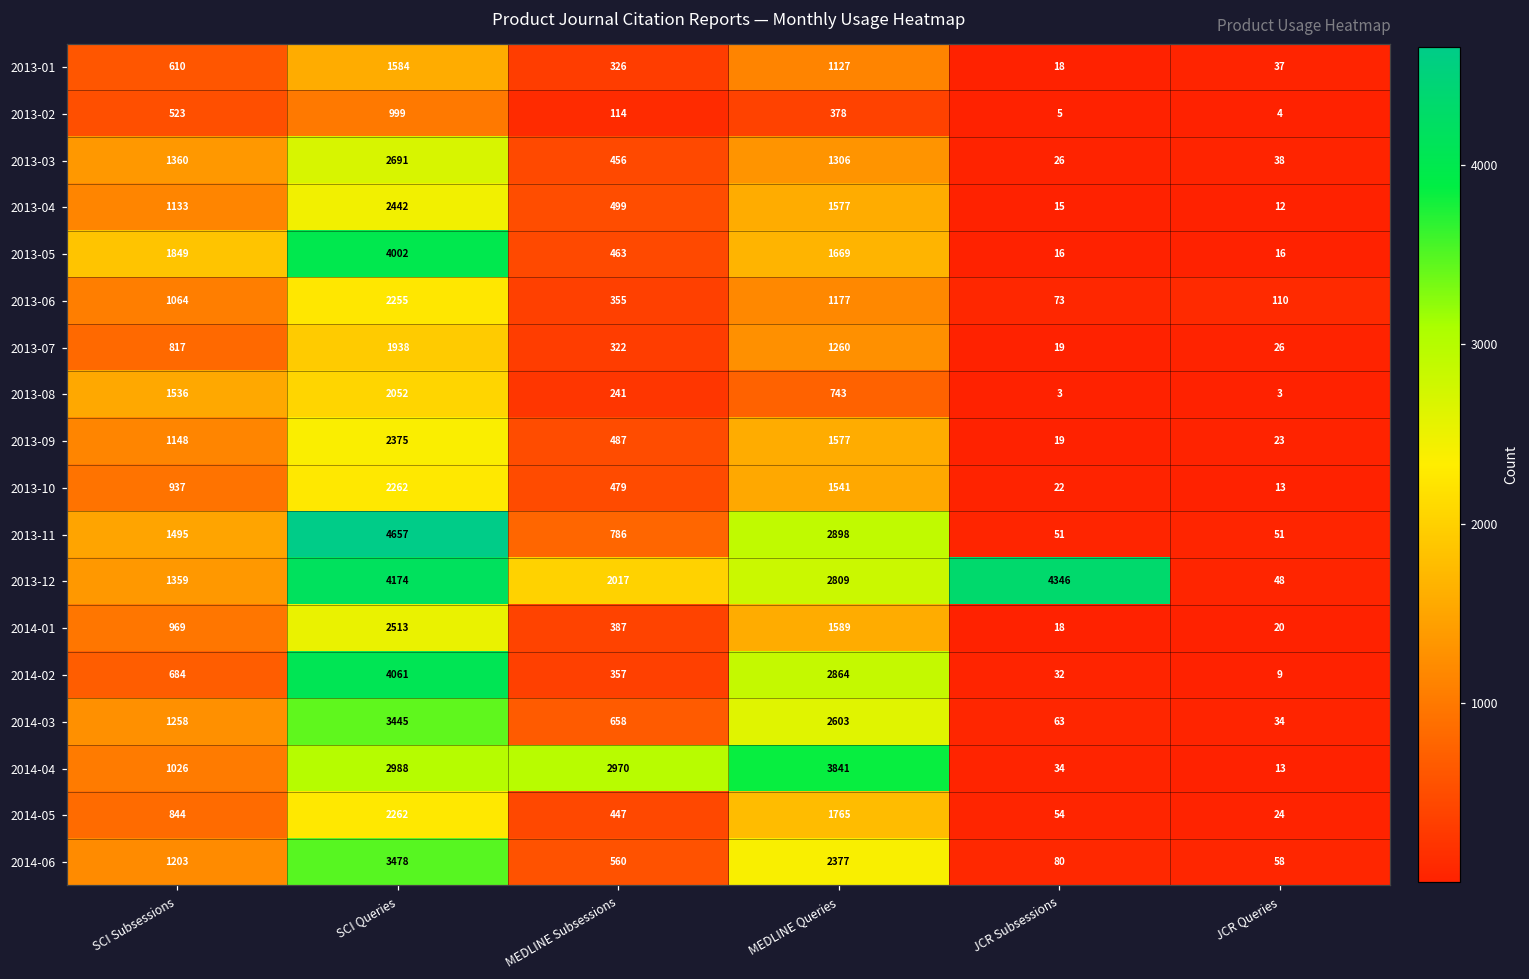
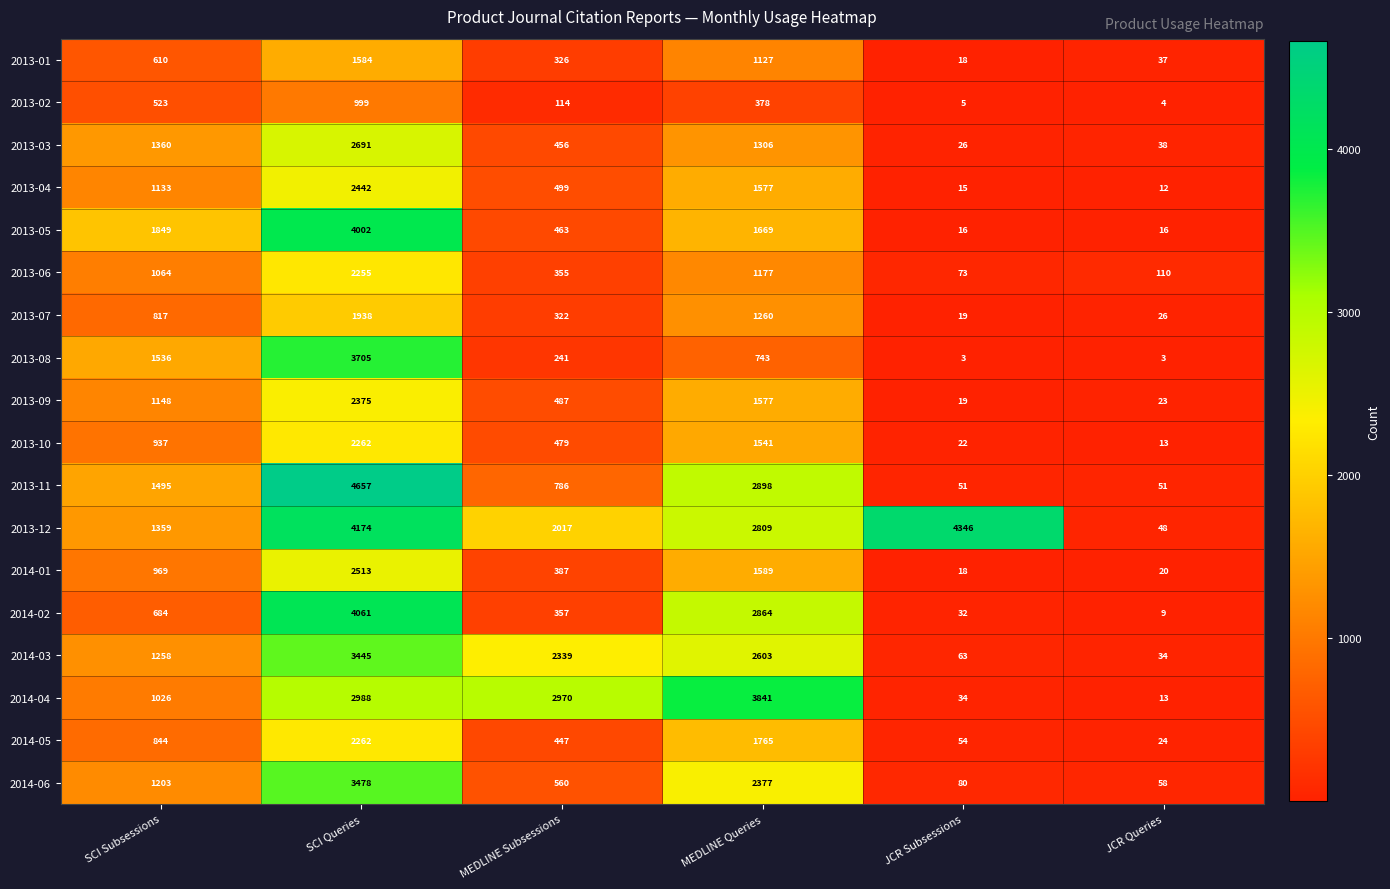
  {
    "2013-01": {
      "SCI Subsessions": 610,
      "SCI Queries": 1584,
      "MEDLINE Subsessions": 326,
      "MEDLINE Queries": 1127,
      "JCR Subsessions": 18,
      "JCR Queries": 37
    },
    "2013-02": {
      "SCI Subsessions": 523,
      "SCI Queries": 999,
      "MEDLINE Subsessions": 114,
      "MEDLINE Queries": 378,
      "JCR Subsessions": 5,
      "JCR Queries": 4
    },
    "2013-03": {
      "SCI Subsessions": 1360,
      "SCI Queries": 2691,
      "MEDLINE Subsessions": 456,
      "MEDLINE Queries": 1306,
      "JCR Subsessions": 26,
      "JCR Queries": 38
    },
    "2013-04": {
      "SCI Subsessions": 1133,
      "SCI Queries": 2442,
      "MEDLINE Subsessions": 499,
      "MEDLINE Queries": 1577,
      "JCR Subsessions": 15,
      "JCR Queries": 12
    },
    "2013-05": {
      "SCI Subsessions": 1849,
      "SCI Queries": 4002,
      "MEDLINE Subsessions": 463,
      "MEDLINE Queries": 1669,
      "JCR Subsessions": 16,
      "JCR Queries": 16
    },
    "2013-06": {
      "SCI Subsessions": 1064,
      "SCI Queries": 2255,
      "MEDLINE Subsessions": 355,
      "MEDLINE Queries": 1177,
      "JCR Subsessions": 73,
      "JCR Queries": 110
    },
    "2013-07": {
      "SCI Subsessions": 817,
      "SCI Queries": 1938,
      "MEDLINE Subsessions": 322,
      "MEDLINE Queries": 1260,
      "JCR Subsessions": 19,
      "JCR Queries": 26
    },
    "2013-08": {
      "SCI Subsessions": 1536,
-     "SCI Queries": 2052,
+     "SCI Queries": 3705,
      "MEDLINE Subsessions": 241,
      "MEDLINE Queries": 743,
      "JCR Subsessions": 3,
      "JCR Queries": 3
    },
    "2013-09": {
      "SCI Subsessions": 1148,
      "SCI Queries": 2375,
      "MEDLINE Subsessions": 487,
      "MEDLINE Queries": 1577,
      "JCR Subsessions": 19,
      "JCR Queries": 23
    },
    "2013-10": {
      "SCI Subsessions": 937,
      "SCI Queries": 2262,
      "MEDLINE Subsessions": 479,
      "MEDLINE Queries": 1541,
      "JCR Subsessions": 22,
      "JCR Queries": 13
    },
    "2013-11": {
      "SCI Subsessions": 1495,
      "SCI Queries": 4657,
      "MEDLINE Subsessions": 786,
      "MEDLINE Queries": 2898,
      "JCR Subsessions": 51,
      "JCR Queries": 51
    },
    "2013-12": {
      "SCI Subsessions": 1359,
      "SCI Queries": 4174,
      "MEDLINE Subsessions": 2017,
      "MEDLINE Queries": 2809,
      "JCR Subsessions": 4346,
      "JCR Queries": 48
    },
    "2014-01": {
      "SCI Subsessions": 969,
      "SCI Queries": 2513,
      "MEDLINE Subsessions": 387,
      "MEDLINE Queries": 1589,
      "JCR Subsessions": 18,
      "JCR Queries": 20
    },
    "2014-02": {
      "SCI Subsessions": 684,
      "SCI Queries": 4061,
      "MEDLINE Subsessions": 357,
      "MEDLINE Queries": 2864,
      "JCR Subsessions": 32,
      "JCR Queries": 9
    },
    "2014-03": {
      "SCI Subsessions": 1258,
      "SCI Queries": 3445,
-     "MEDLINE Subsessions": 658,
+     "MEDLINE Subsessions": 2339,
      "MEDLINE Queries": 2603,
      "JCR Subsessions": 63,
      "JCR Queries": 34
    },
    "2014-04": {
      "SCI Subsessions": 1026,
      "SCI Queries": 2988,
      "MEDLINE Subsessions": 2970,
      "MEDLINE Queries": 3841,
      "JCR Subsessions": 34,
      "JCR Queries": 13
    },
    "2014-05": {
      "SCI Subsessions": 844,
      "SCI Queries": 2262,
      "MEDLINE Subsessions": 447,
      "MEDLINE Queries": 1765,
      "JCR Subsessions": 54,
      "JCR Queries": 24
    },
    "2014-06": {
      "SCI Subsessions": 1203,
      "SCI Queries": 3478,
      "MEDLINE Subsessions": 560,
      "MEDLINE Queries": 2377,
      "JCR Subsessions": 80,
      "JCR Queries": 58
    }
  }
